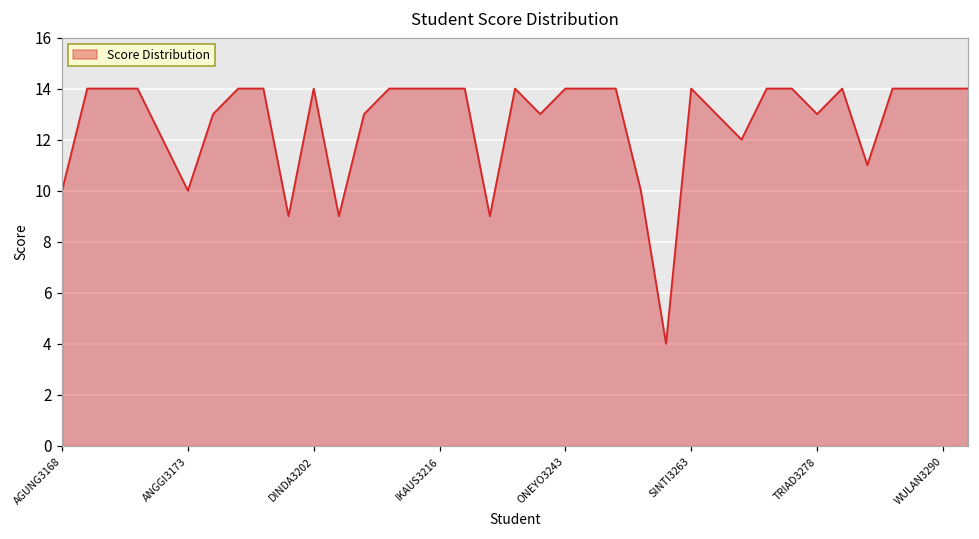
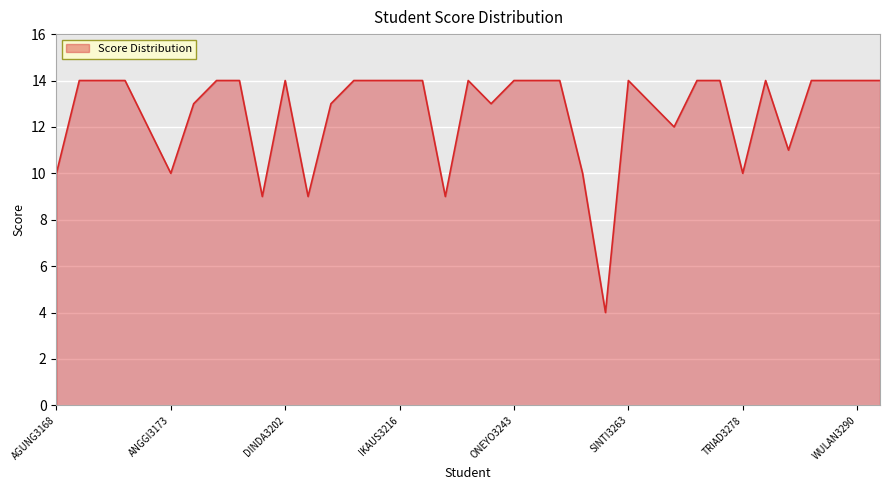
  {
    "AGUNG3168": 10,
    "ANGGI3173": 10,
    "DINDA3202": 14,
    "IKAUS3216": 14,
    "ONEYO3243": 14,
    "SINTI3263": 14,
-   "TRIAD3278": 13,
+   "TRIAD3278": 10,
    "WULAN3290": 14
  }
